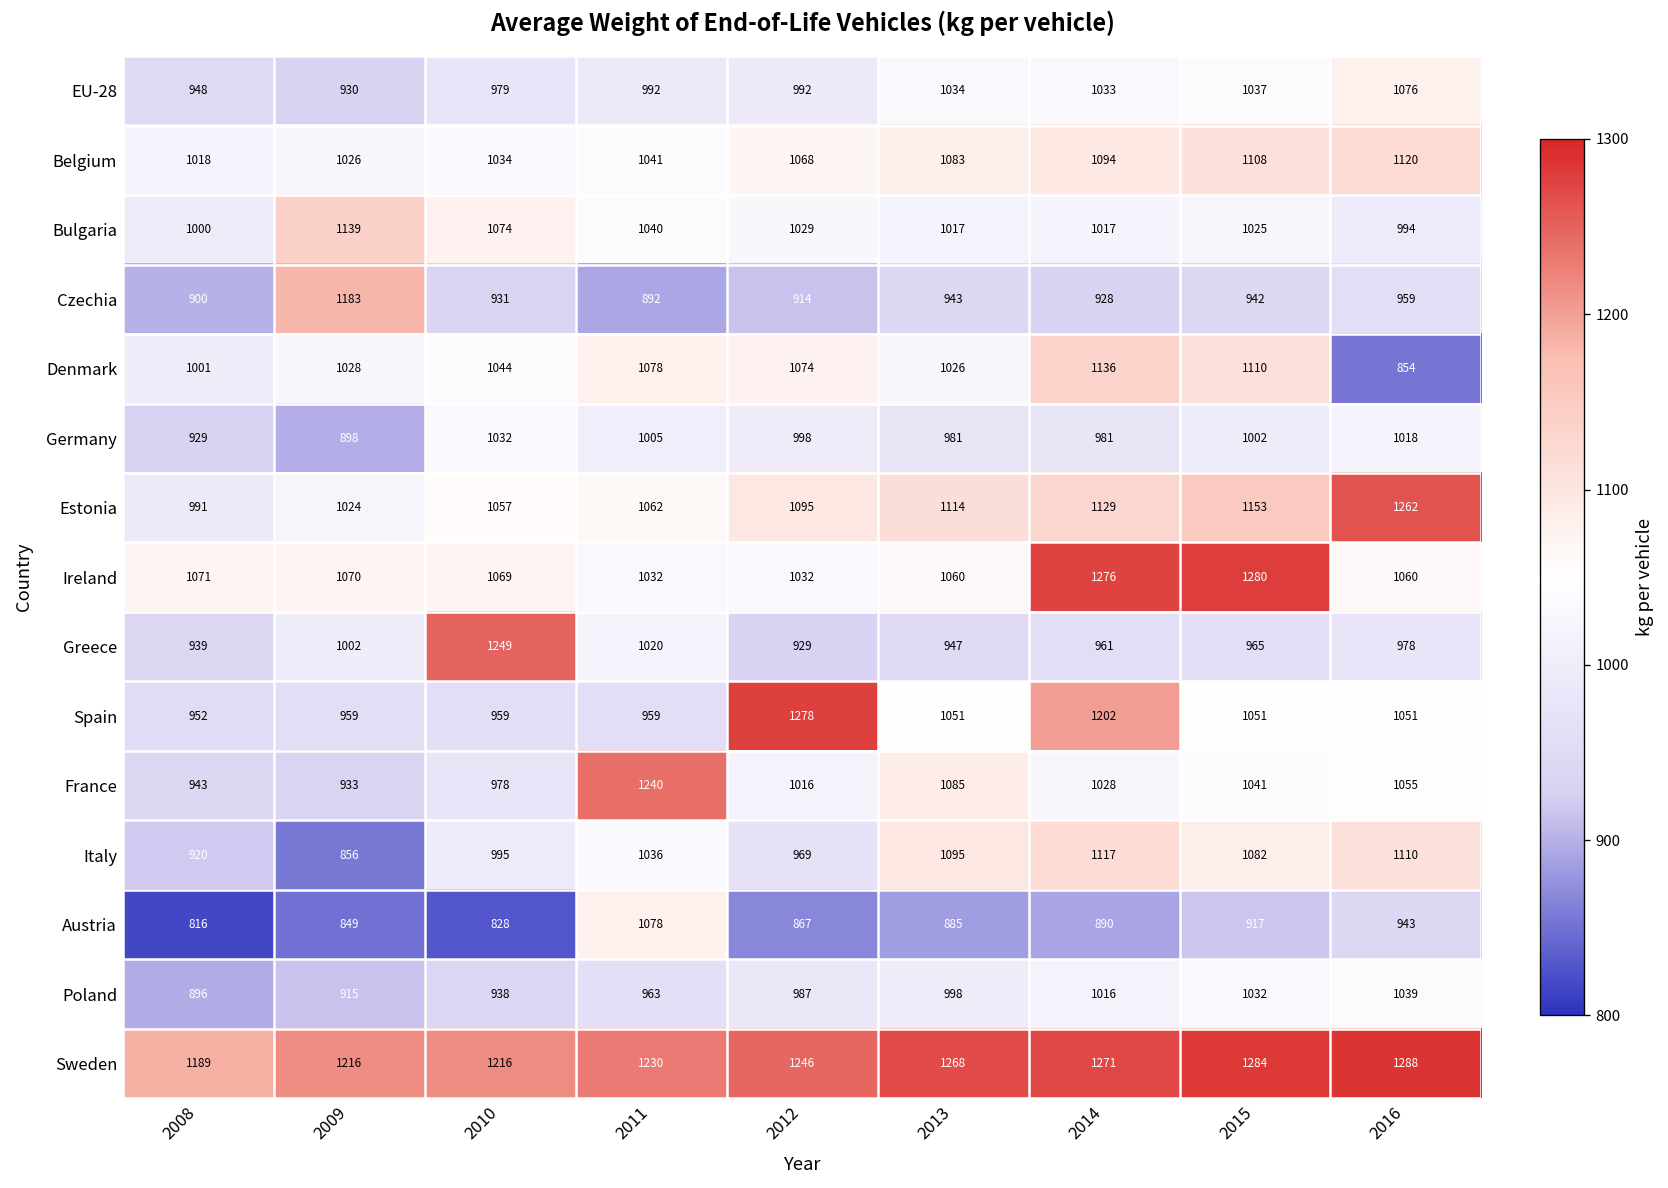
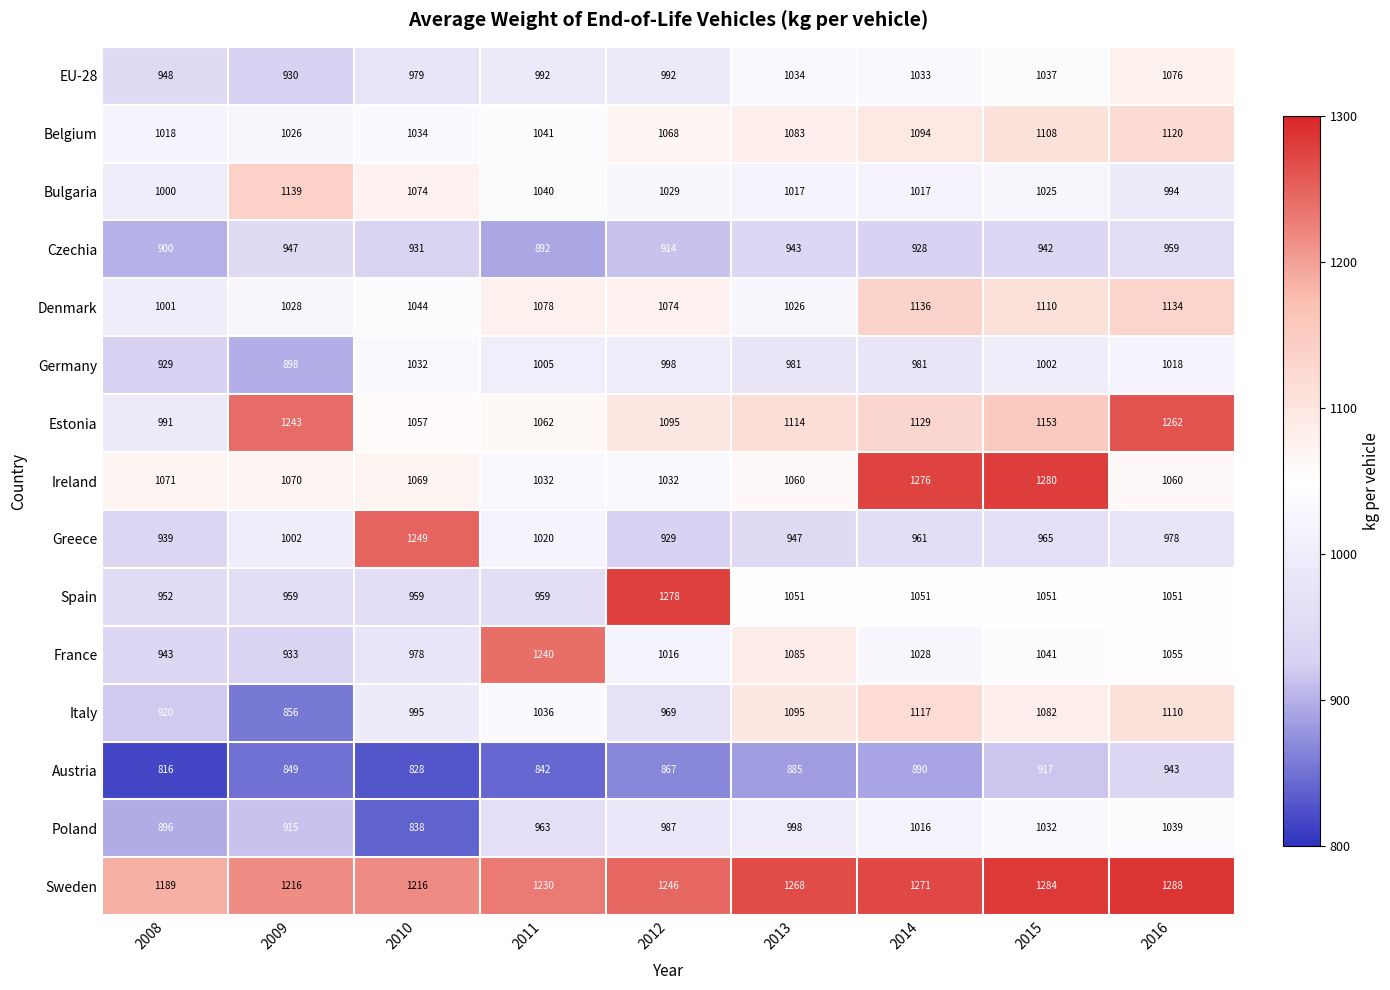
  {
    "EU-28": {
      "2008": 948,
      "2009": 930,
      "2010": 979,
      "2011": 992,
      "2012": 992,
      "2013": 1034,
      "2014": 1033,
      "2015": 1037,
      "2016": 1076
    },
    "Belgium": {
      "2008": 1018,
      "2009": 1026,
      "2010": 1034,
      "2011": 1041,
      "2012": 1068,
      "2013": 1083,
      "2014": 1094,
      "2015": 1108,
      "2016": 1120
    },
    "Bulgaria": {
      "2008": 1000,
      "2009": 1139,
      "2010": 1074,
      "2011": 1040,
      "2012": 1029,
      "2013": 1017,
      "2014": 1017,
      "2015": 1025,
      "2016": 994
    },
    "Czechia": {
      "2008": 900,
-     "2009": 1183,
+     "2009": 947,
      "2010": 931,
      "2011": 892,
      "2012": 914,
      "2013": 943,
      "2014": 928,
      "2015": 942,
      "2016": 959
    },
    "Denmark": {
      "2008": 1001,
      "2009": 1028,
      "2010": 1044,
      "2011": 1078,
      "2012": 1074,
      "2013": 1026,
      "2014": 1136,
      "2015": 1110,
-     "2016": 854
+     "2016": 1134
    },
    "Germany": {
      "2008": 929,
      "2009": 898,
      "2010": 1032,
      "2011": 1005,
      "2012": 998,
      "2013": 981,
      "2014": 981,
      "2015": 1002,
      "2016": 1018
    },
    "Estonia": {
      "2008": 991,
-     "2009": 1024,
+     "2009": 1243,
      "2010": 1057,
      "2011": 1062,
      "2012": 1095,
      "2013": 1114,
      "2014": 1129,
      "2015": 1153,
      "2016": 1262
    },
    "Ireland": {
      "2008": 1071,
      "2009": 1070,
      "2010": 1069,
      "2011": 1032,
      "2012": 1032,
      "2013": 1060,
      "2014": 1276,
      "2015": 1280,
      "2016": 1060
    },
    "Greece": {
      "2008": 939,
      "2009": 1002,
      "2010": 1249,
      "2011": 1020,
      "2012": 929,
      "2013": 947,
      "2014": 961,
      "2015": 965,
      "2016": 978
    },
    "Spain": {
      "2008": 952,
      "2009": 959,
      "2010": 959,
      "2011": 959,
      "2012": 1278,
      "2013": 1051,
-     "2014": 1202,
+     "2014": 1051,
      "2015": 1051,
      "2016": 1051
    },
    "France": {
      "2008": 943,
      "2009": 933,
      "2010": 978,
      "2011": 1240,
      "2012": 1016,
      "2013": 1085,
      "2014": 1028,
      "2015": 1041,
      "2016": 1055
    },
    "Italy": {
      "2008": 920,
      "2009": 856,
      "2010": 995,
      "2011": 1036,
      "2012": 969,
      "2013": 1095,
      "2014": 1117,
      "2015": 1082,
      "2016": 1110
    },
    "Austria": {
      "2008": 816,
      "2009": 849,
      "2010": 828,
-     "2011": 1078,
+     "2011": 842,
      "2012": 867,
      "2013": 885,
      "2014": 890,
      "2015": 917,
      "2016": 943
    },
    "Poland": {
      "2008": 896,
      "2009": 915,
-     "2010": 938,
+     "2010": 838,
      "2011": 963,
      "2012": 987,
      "2013": 998,
      "2014": 1016,
      "2015": 1032,
      "2016": 1039
    },
    "Sweden": {
      "2008": 1189,
      "2009": 1216,
      "2010": 1216,
      "2011": 1230,
      "2012": 1246,
      "2013": 1268,
      "2014": 1271,
      "2015": 1284,
      "2016": 1288
    }
  }
